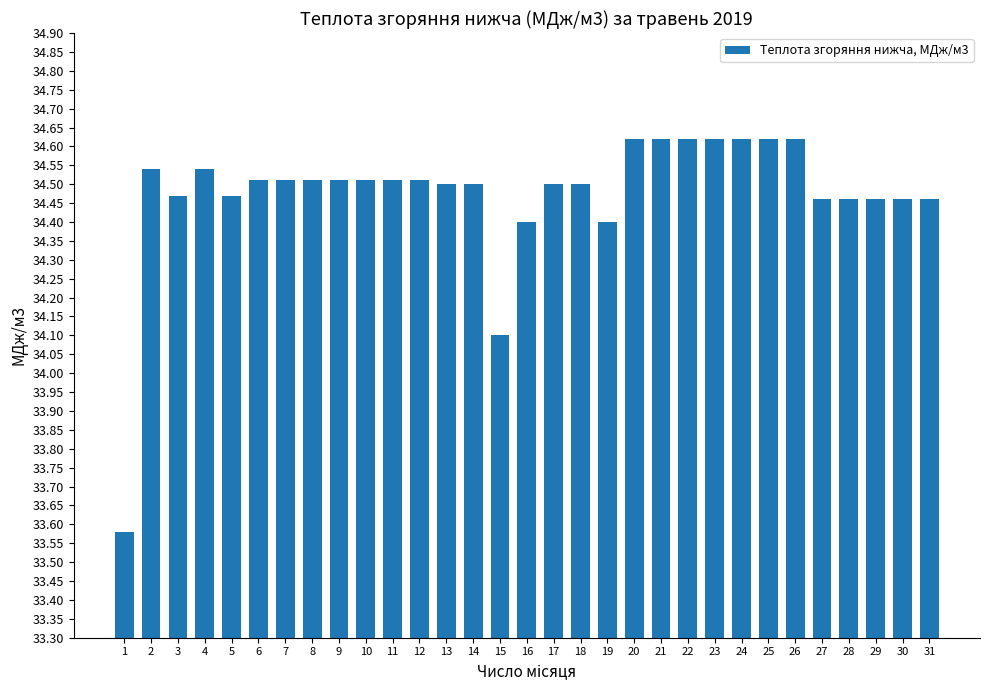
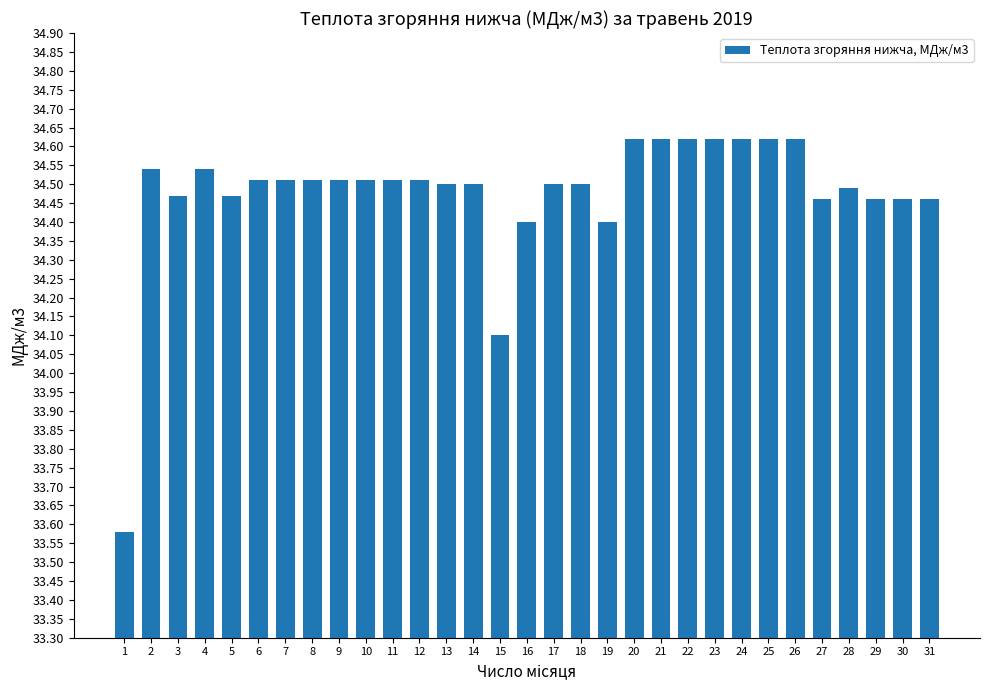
  {
    "1": 33.58,
    "2": 34.54,
    "3": 34.47,
    "4": 34.54,
    "5": 34.47,
    "6": 34.51,
    "7": 34.51,
    "8": 34.51,
    "9": 34.51,
    "10": 34.51,
    "11": 34.51,
    "12": 34.51,
    "13": 34.50,
    "14": 34.50,
    "15": 34.10,
    "16": 34.40,
    "17": 34.50,
    "18": 34.50,
    "19": 34.40,
    "20": 34.62,
    "21": 34.62,
    "22": 34.62,
    "23": 34.62,
    "24": 34.62,
    "25": 34.62,
    "26": 34.62,
    "27": 34.46,
-   "28": 34.46,
+   "28": 34.49,
    "29": 34.46,
    "30": 34.46,
    "31": 34.46
  }
